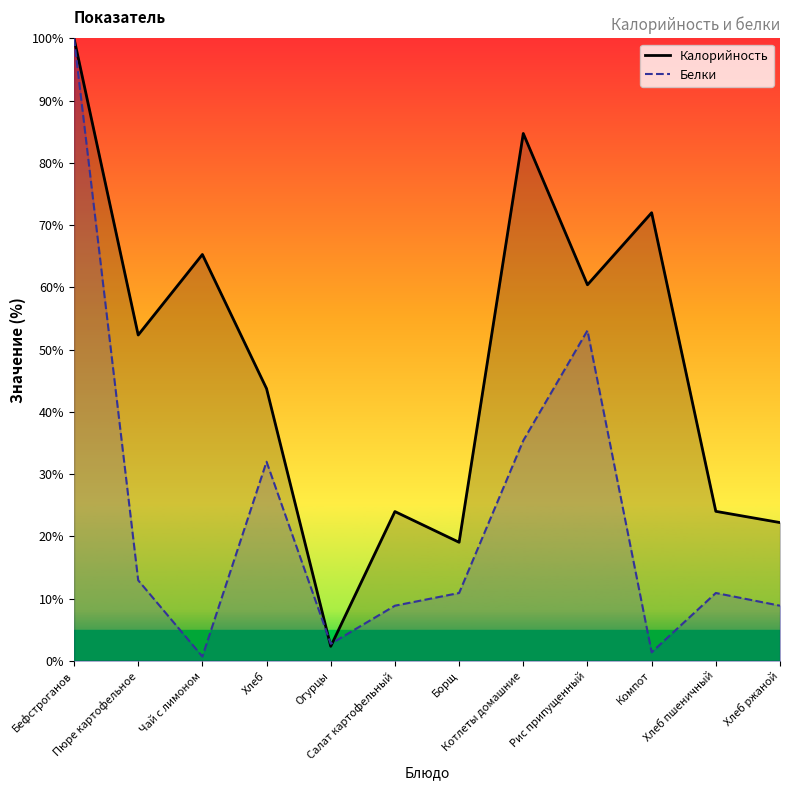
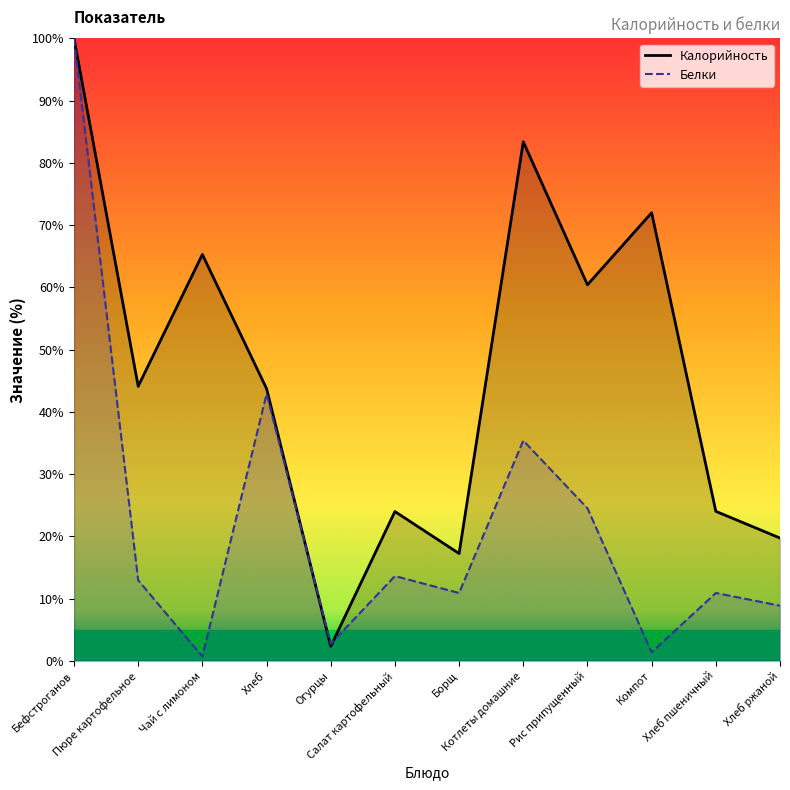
  {
    "Калорийность": {
-     "Пюре картофельное": "52%",
+     "Пюре картофельное": "44%",
      "Чай с лимоном": "65%",
      "Хлеб": "44%",
      "Салат картофельный": "24%",
-     "Борщ": "19%",
-     "Котлеты домашние": "85%",
+     "Борщ": "17%",
+     "Котлеты домашние": "83%",
      "Рис припущенный": "60%",
      "Компот": "72%",
      "Хлеб пшеничный": "24%",
-     "Хлеб ржаной": "22%"
+     "Хлеб ржаной": "20%"
    },
    "Белки": {
      "Пюре картофельное": "13%",
-     "Хлеб": "32%",
-     "Салат картофельный": "9%",
+     "Хлеб": "43%",
+     "Салат картофельный": "14%",
      "Борщ": "11%",
      "Котлеты домашние": "35%",
-     "Рис припущенный": "53%",
+     "Рис припущенный": "24%",
      "Хлеб пшеничный": "11%",
      "Хлеб ржаной": "9%"
    }
  }
